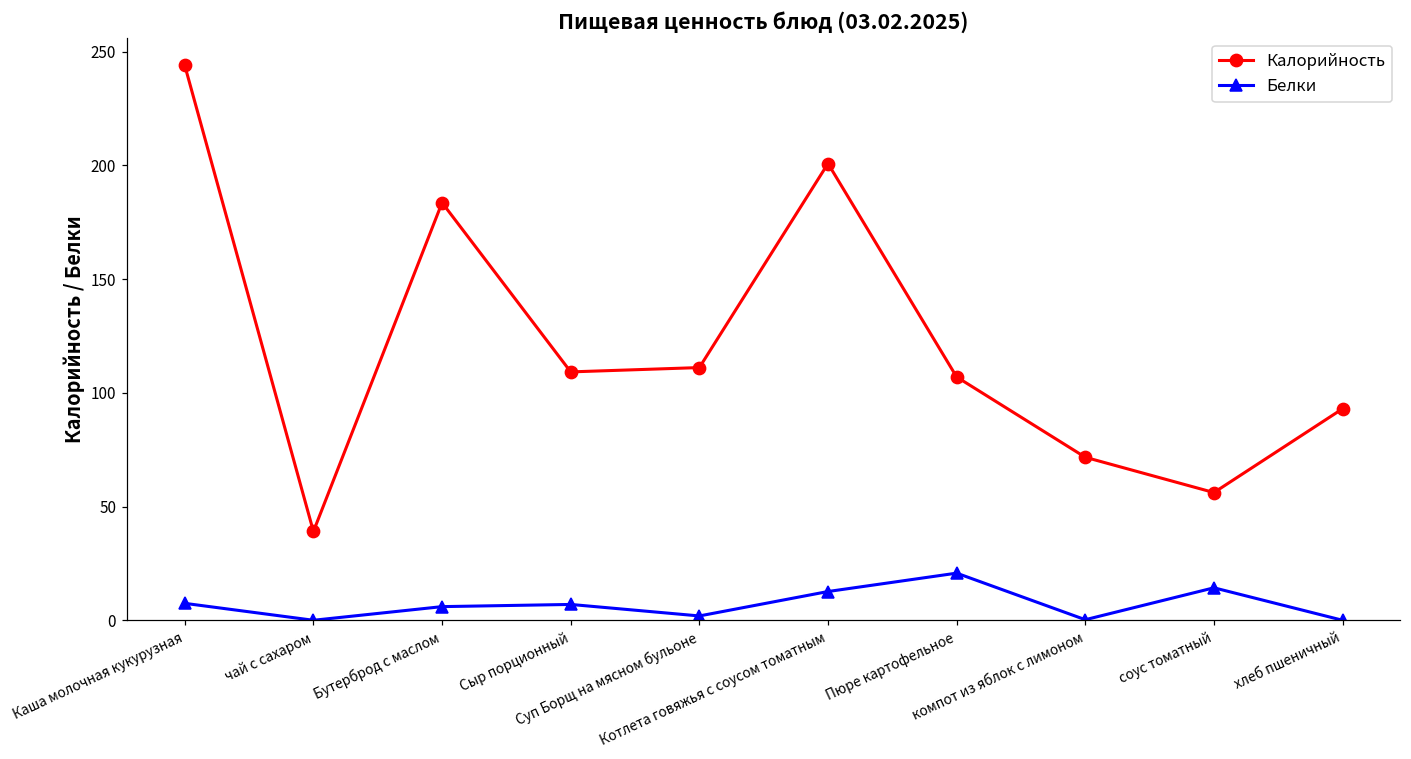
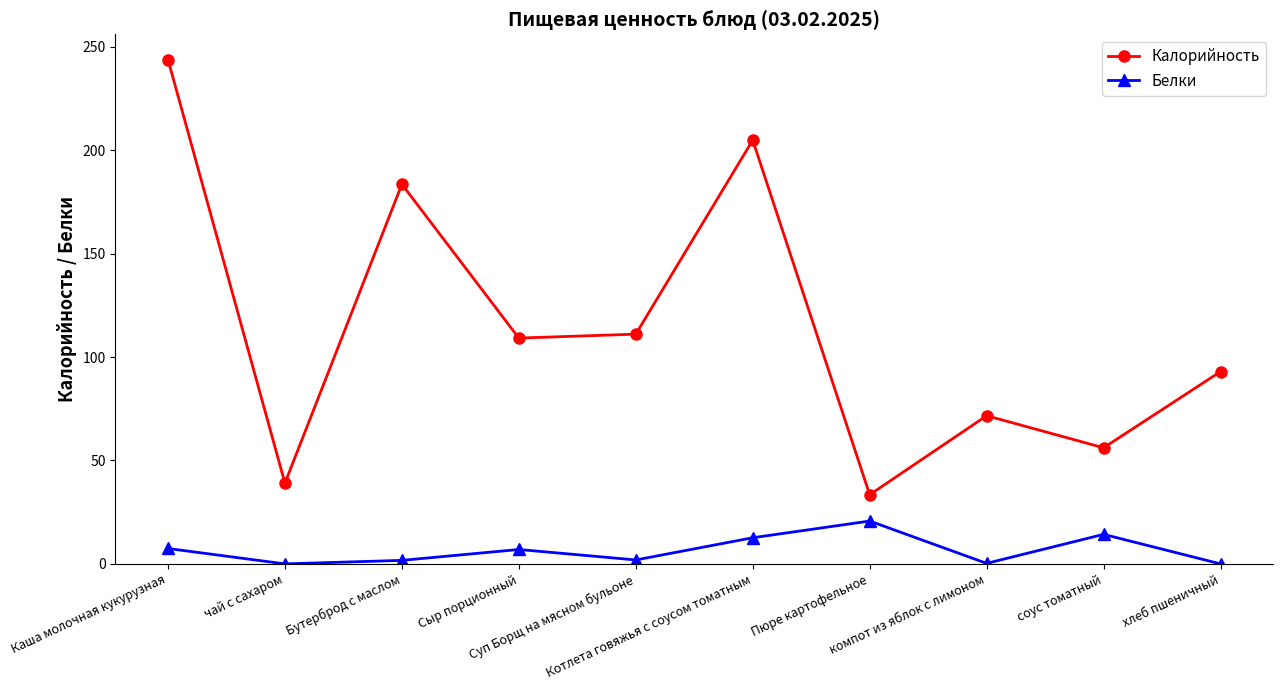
  {
    "Калорийность": {
      "Каша молочная кукурузная": 244,
      "чай с сахаром": 39,
      "Бутерброд с маслом": 184,
      "Сыр порционный": 109,
      "Суп Борщ на мясном бульоне": 111,
-     "Котлета говяжья с соусом томатным": 201,
-     "Пюре картофельное": 107,
+     "Котлета говяжья с соусом томатным": 205,
+     "Пюре картофельное": 33,
      "компот из яблок с лимоном": 72,
      "соус томатный": 56,
      "хлеб пшеничный": 93
    },
    "Белки": {
      "Каша молочная кукурузная": 7,
      "чай с сахаром": 0,
-     "Бутерброд с маслом": 6,
+     "Бутерброд с маслом": 2,
      "Сыр порционный": 7,
      "Суп Борщ на мясном бульоне": 2,
      "Котлета говяжья с соусом томатным": 13,
      "Пюре картофельное": 21,
      "компот из яблок с лимоном": 0,
      "соус томатный": 14,
      "хлеб пшеничный": 0
    }
  }
